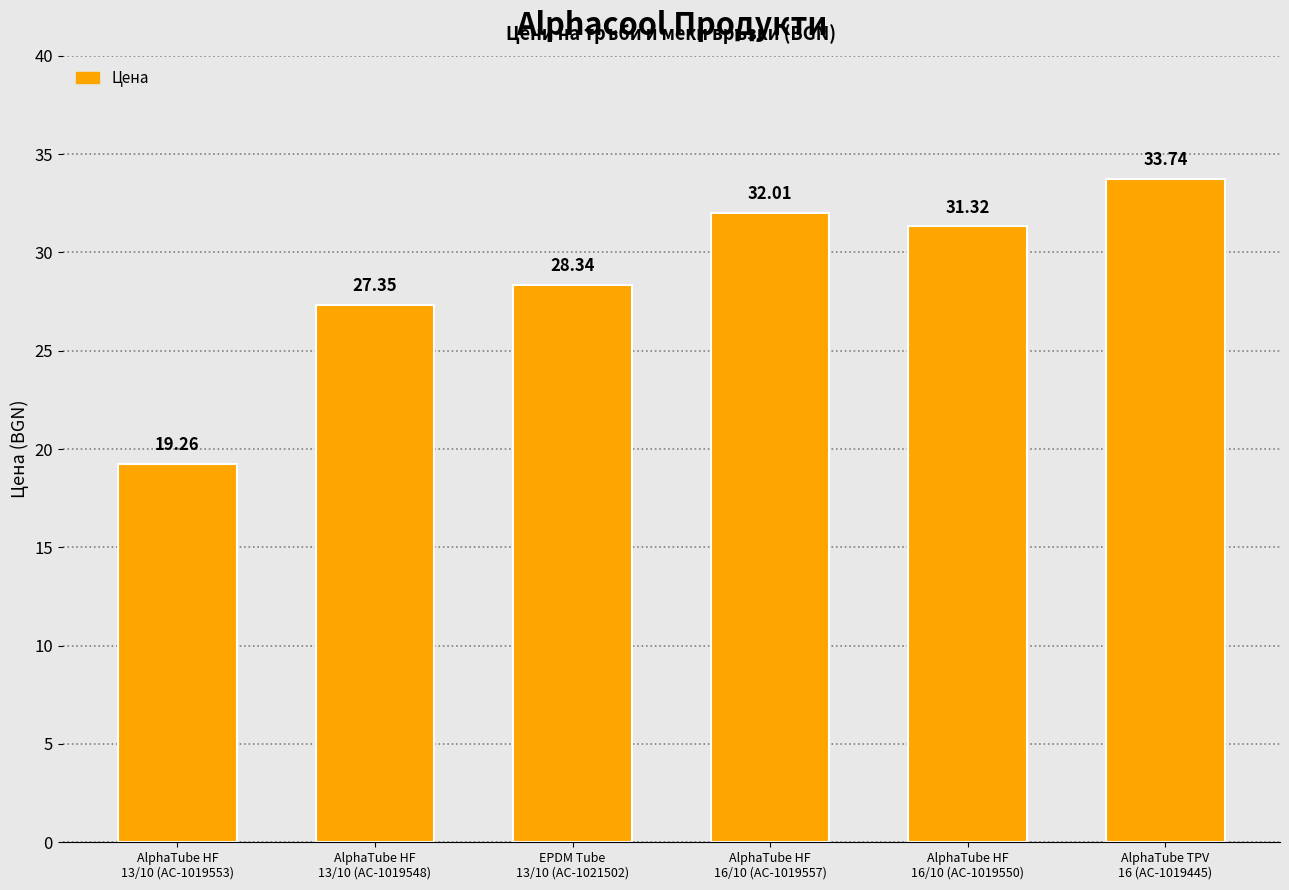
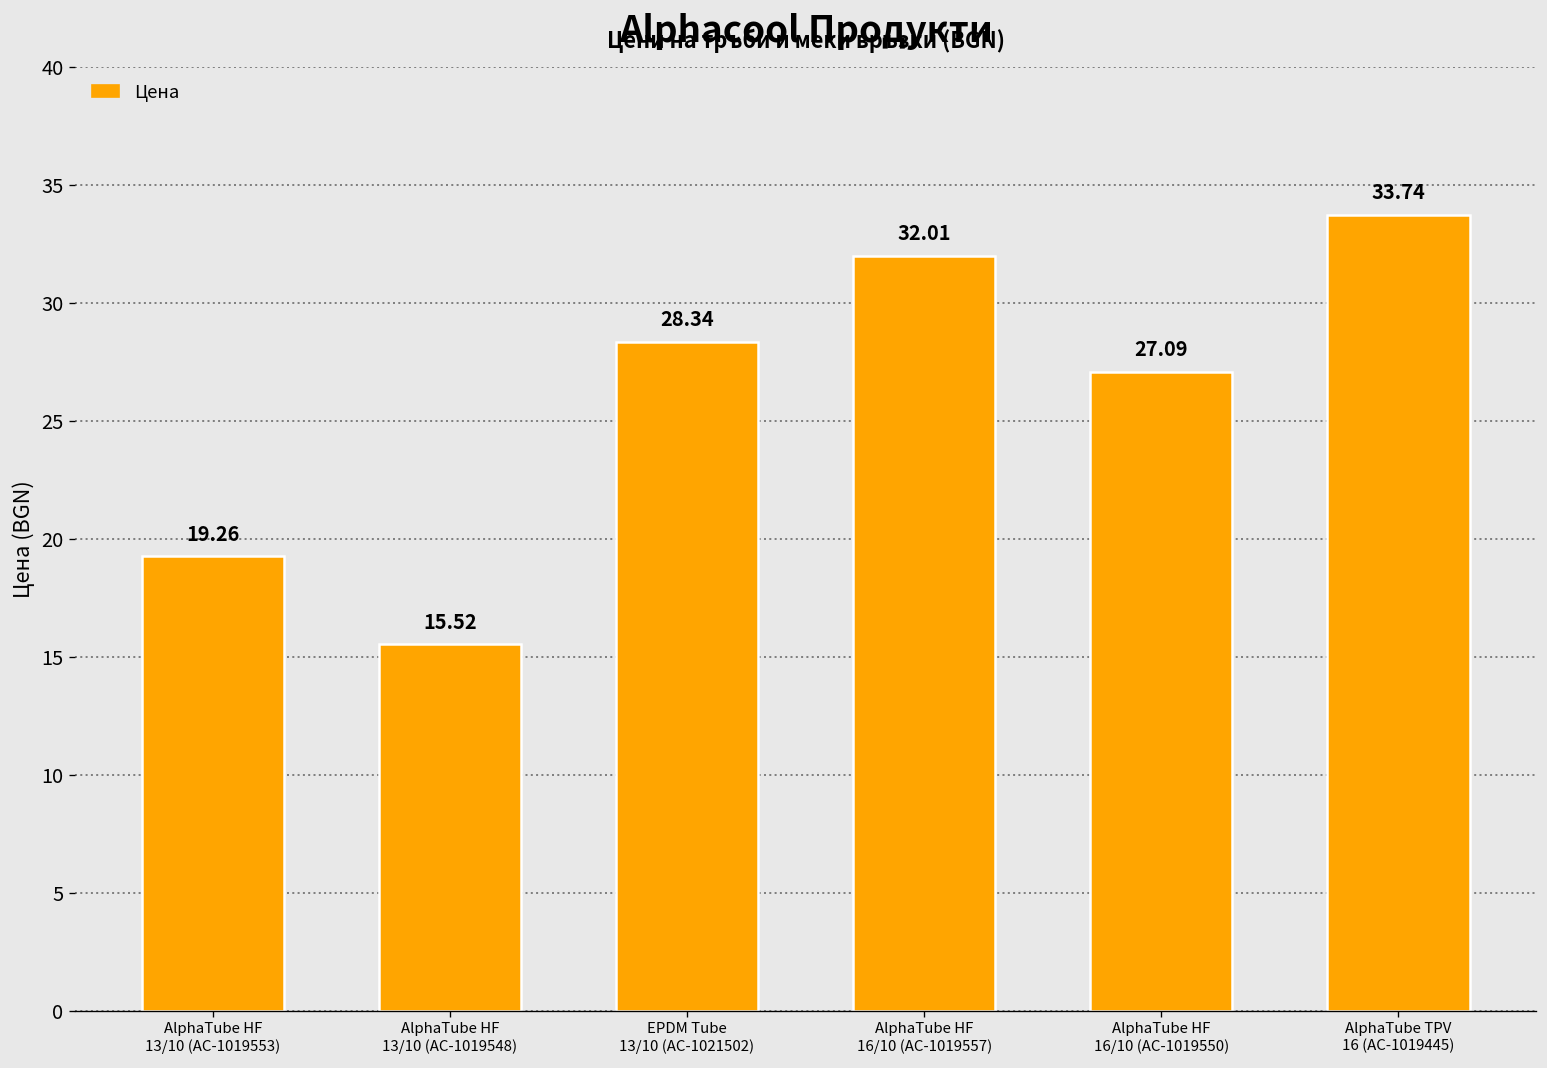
  {
    "AlphaTube HF 13/10 (AC-1019553)": 19.26,
-   "AlphaTube HF 13/10 (AC-1019548)": 27.35,
+   "AlphaTube HF 13/10 (AC-1019548)": 15.52,
    "EPDM Tube 13/10 (AC-1021502)": 28.34,
    "AlphaTube HF 16/10 (AC-1019557)": 32.01,
-   "AlphaTube HF 16/10 (AC-1019550)": 31.32,
+   "AlphaTube HF 16/10 (AC-1019550)": 27.09,
    "AlphaTube TPV 16 (AC-1019445)": 33.74
  }
